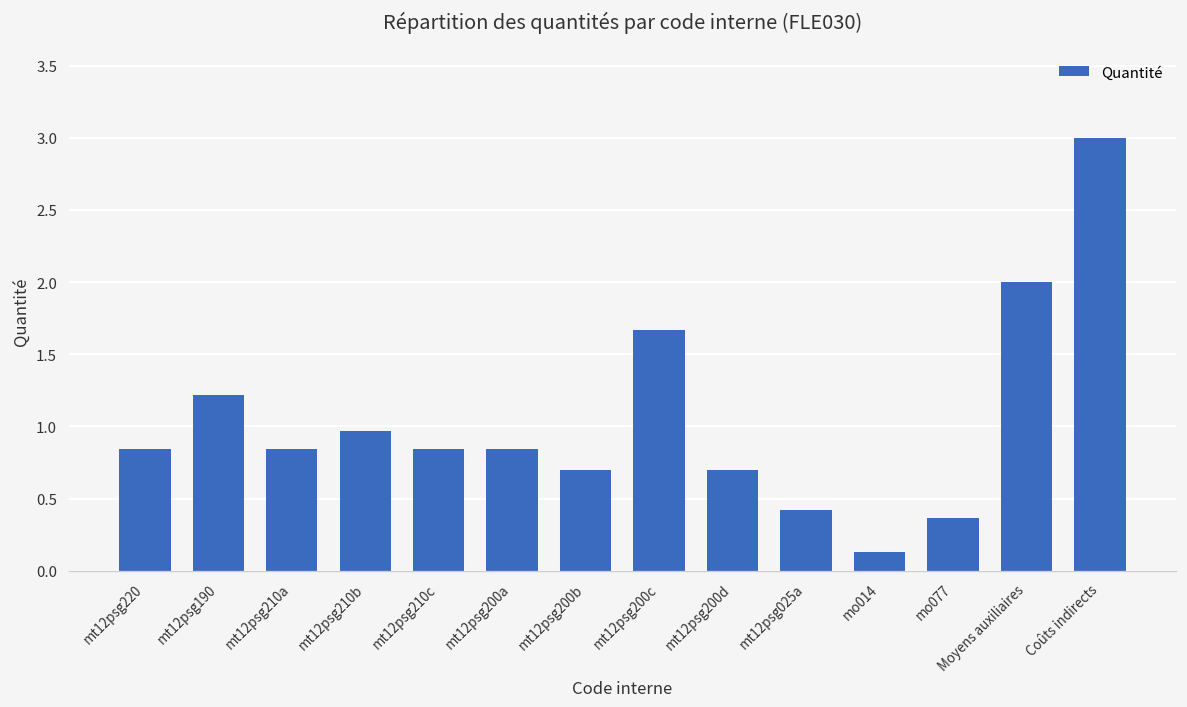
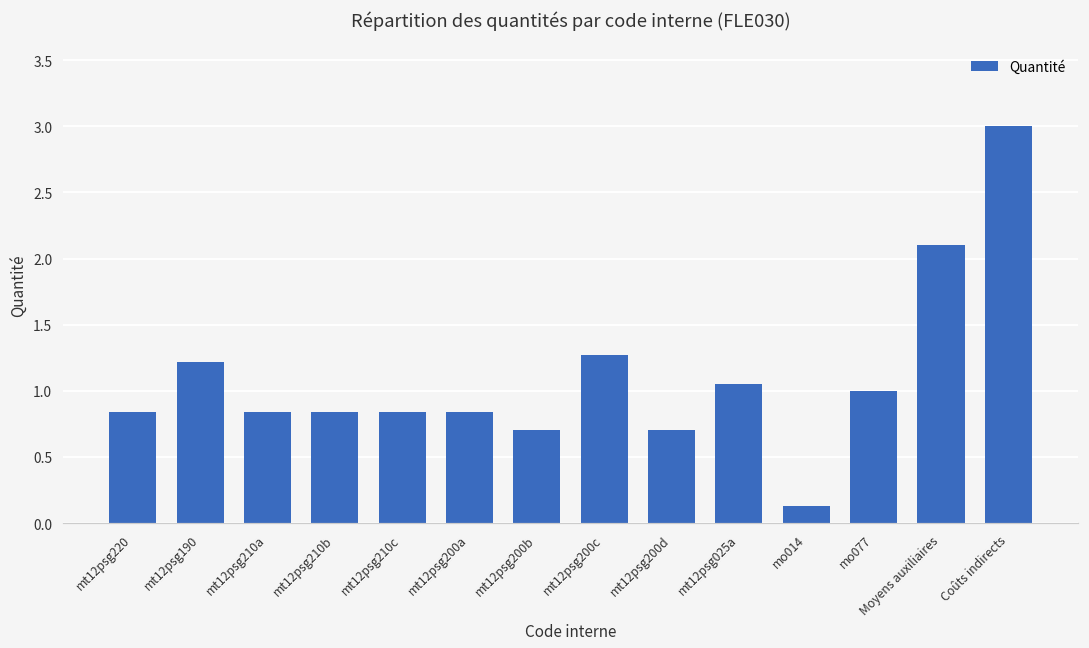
  {
    "mt12psg220": 0.84,
    "mt12psg190": 1.22,
    "mt12psg210a": 0.84,
-   "mt12psg210b": 0.97,
+   "mt12psg210b": 0.84,
    "mt12psg210c": 0.84,
    "mt12psg200a": 0.84,
    "mt12psg200b": 0.70,
-   "mt12psg200c": 1.67,
+   "mt12psg200c": 1.27,
    "mt12psg200d": 0.70,
-   "mt12psg025a": 0.42,
+   "mt12psg025a": 1.05,
    "mo014": 0.13,
-   "mo077": 0.37,
-   "Moyens auxiliaires": 2.0,
+   "mo077": 1.00,
+   "Moyens auxiliaires": 2.1,
    "Coûts indirects": 3.00
  }
